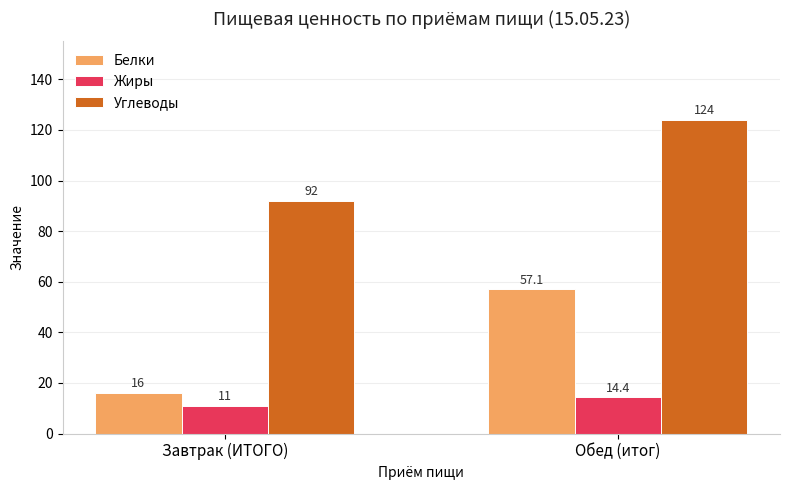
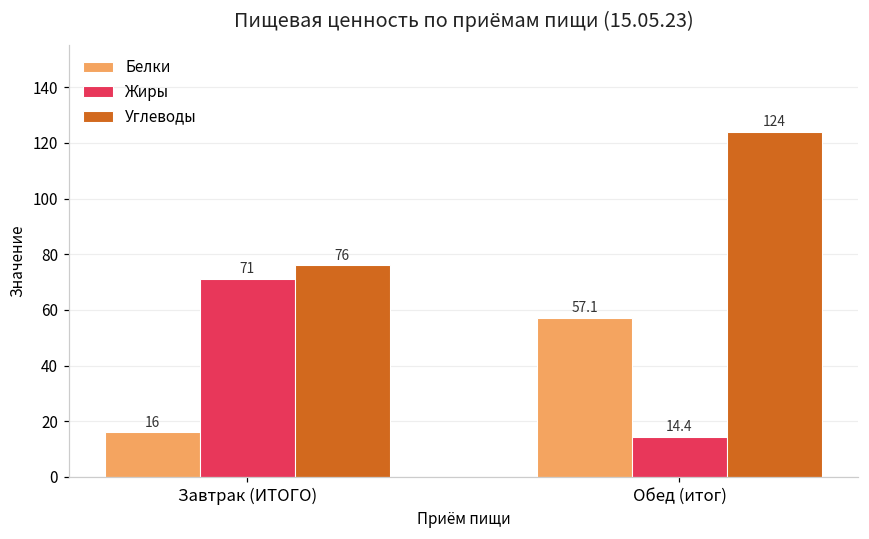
  {
    "Белки": {
      "Завтрак (ИТОГО)": 16,
      "Обед (итог)": 57.1
    },
    "Жиры": {
-     "Завтрак (ИТОГО)": 11,
+     "Завтрак (ИТОГО)": 71,
      "Обед (итог)": 14.4
    },
    "Углеводы": {
-     "Завтрак (ИТОГО)": 92,
+     "Завтрак (ИТОГО)": 76,
      "Обед (итог)": 124
    }
  }
